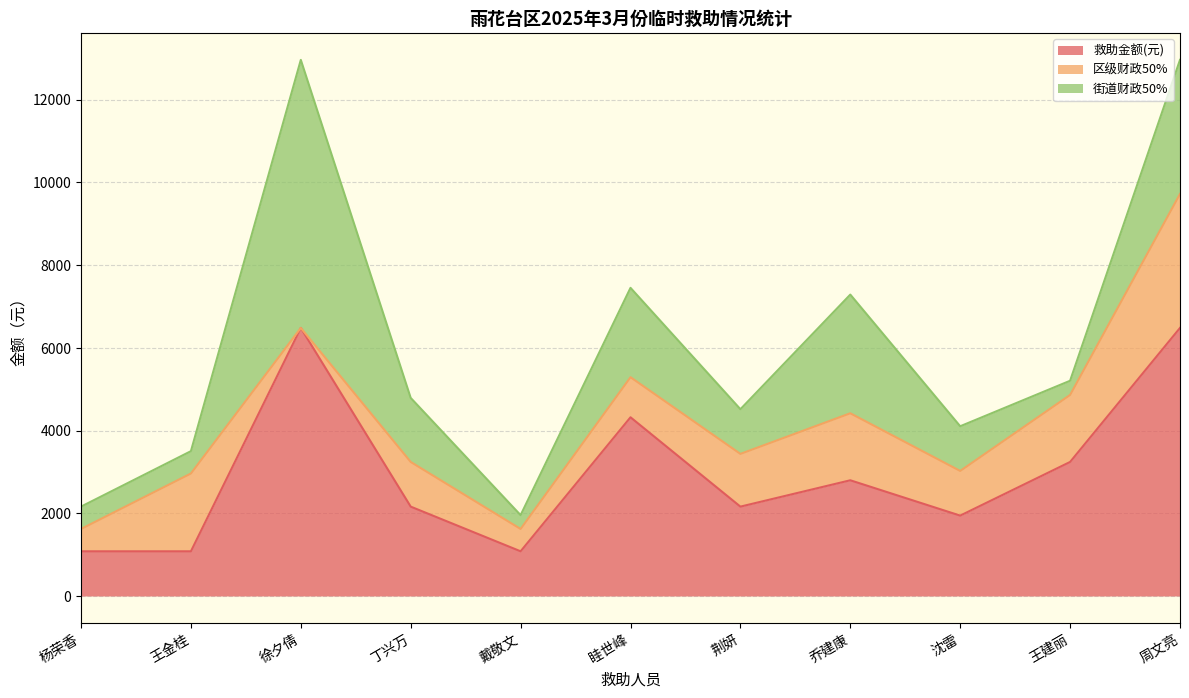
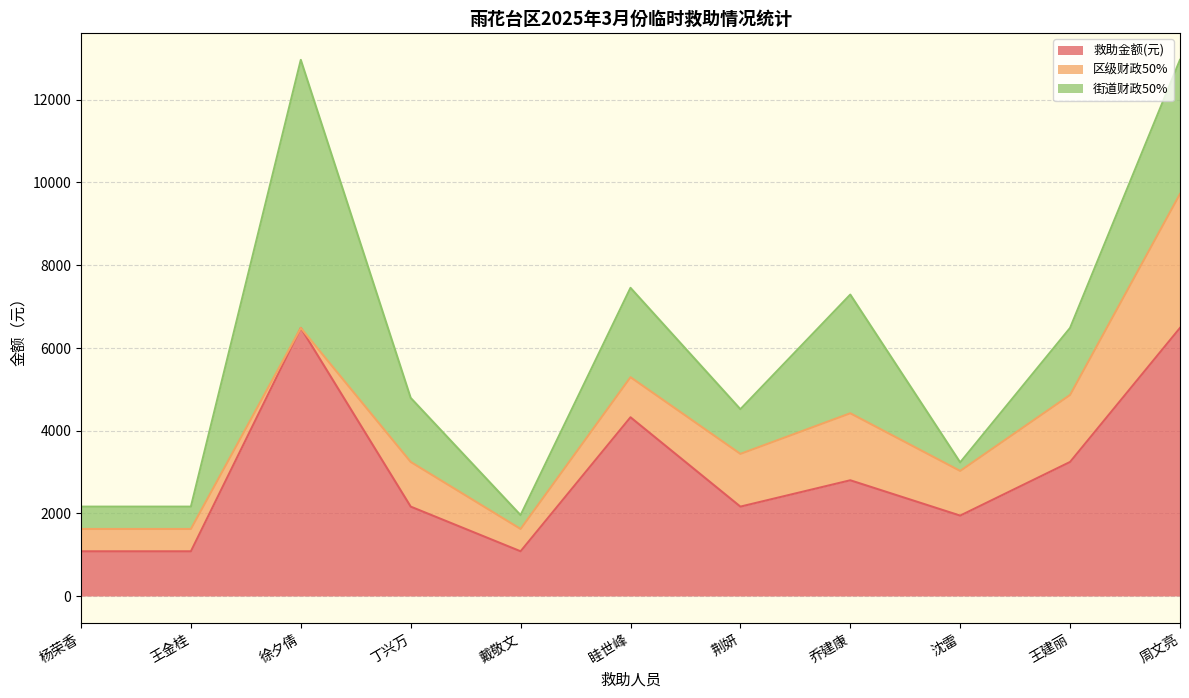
  {
    "救助金额(元)": {
      "杨荣香": 1100,
      "王金桂": 1100,
      "丁兴万": 2200,
      "戴敬文": 1100,
      "眭世峰": 4300,
      "荆妍": 2200,
      "乔建康": 2800,
      "沈雷": 1900,
      "王建丽": 3200,
      "周文亮": 6500
    },
    "区级财政50%": {
      "杨荣香": 500,
-     "王金桂": 1900,
+     "王金桂": 500,
      "丁兴万": 1100,
      "戴敬文": 500,
      "眭世峰": 1000,
      "荆妍": 1300,
      "乔建康": 1600,
      "沈雷": 1100,
      "王建丽": 1600,
      "周文亮": 3200
    },
    "街道财政50%": {
      "杨荣香": 500,
      "王金桂": 500,
      "徐夕倩": 6500,
      "丁兴万": 1500,
      "戴敬文": 300,
      "眭世峰": 2200,
      "荆妍": 1100,
      "乔建康": 2900,
-     "沈雷": 1100,
-     "王建丽": 300,
+     "沈雷": 200,
+     "王建丽": 1600,
      "周文亮": 3200
    }
  }
